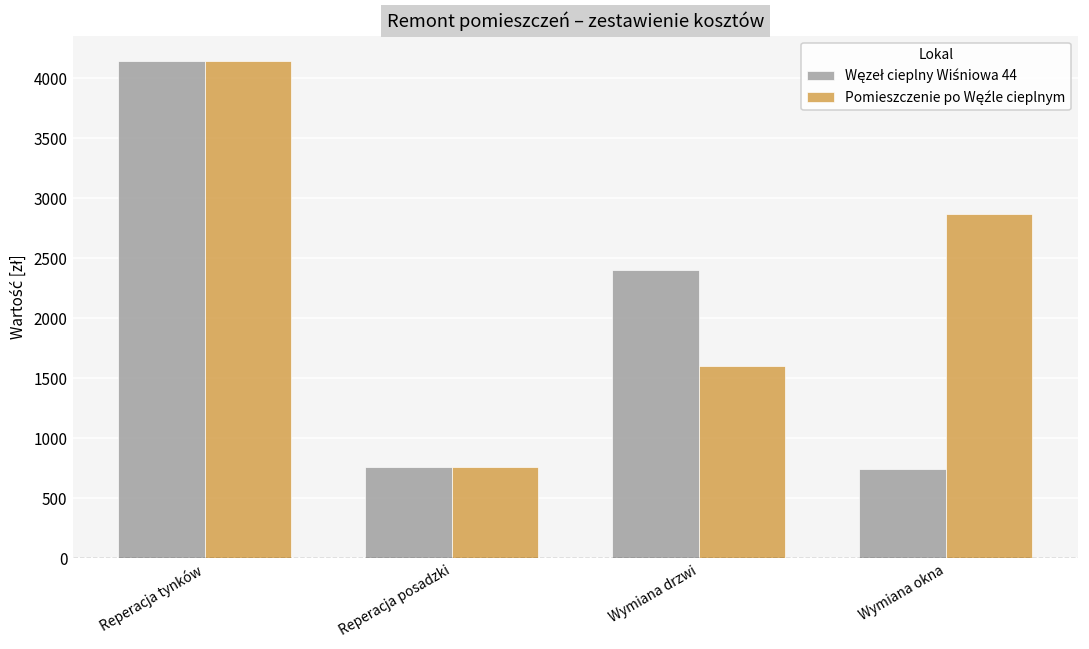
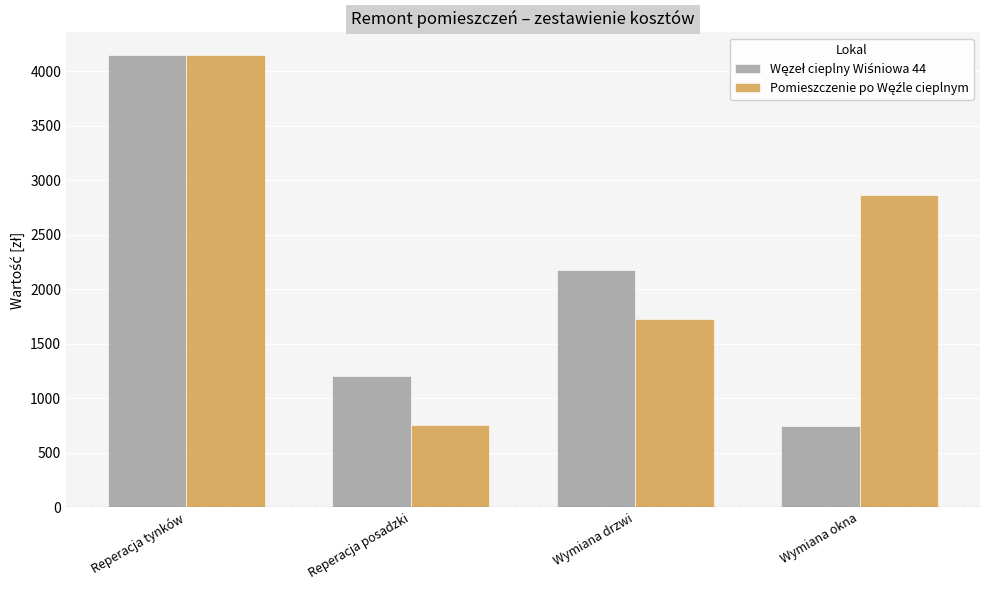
  {
    "Węzeł cieplny Wiśniowa 44": {
      "Reperacja tynków": 4150,
-     "Reperacja posadzki": 760,
-     "Wymiana drzwi": 2400,
+     "Reperacja posadzki": 1200,
+     "Wymiana drzwi": 2180,
      "Wymiana okna": 750
    },
    "Pomieszczenie po Węźle cieplnym": {
      "Reperacja tynków": 4150,
      "Reperacja posadzki": 760,
-     "Wymiana drzwi": 1600,
+     "Wymiana drzwi": 1730,
      "Wymiana okna": 2870
    }
  }
